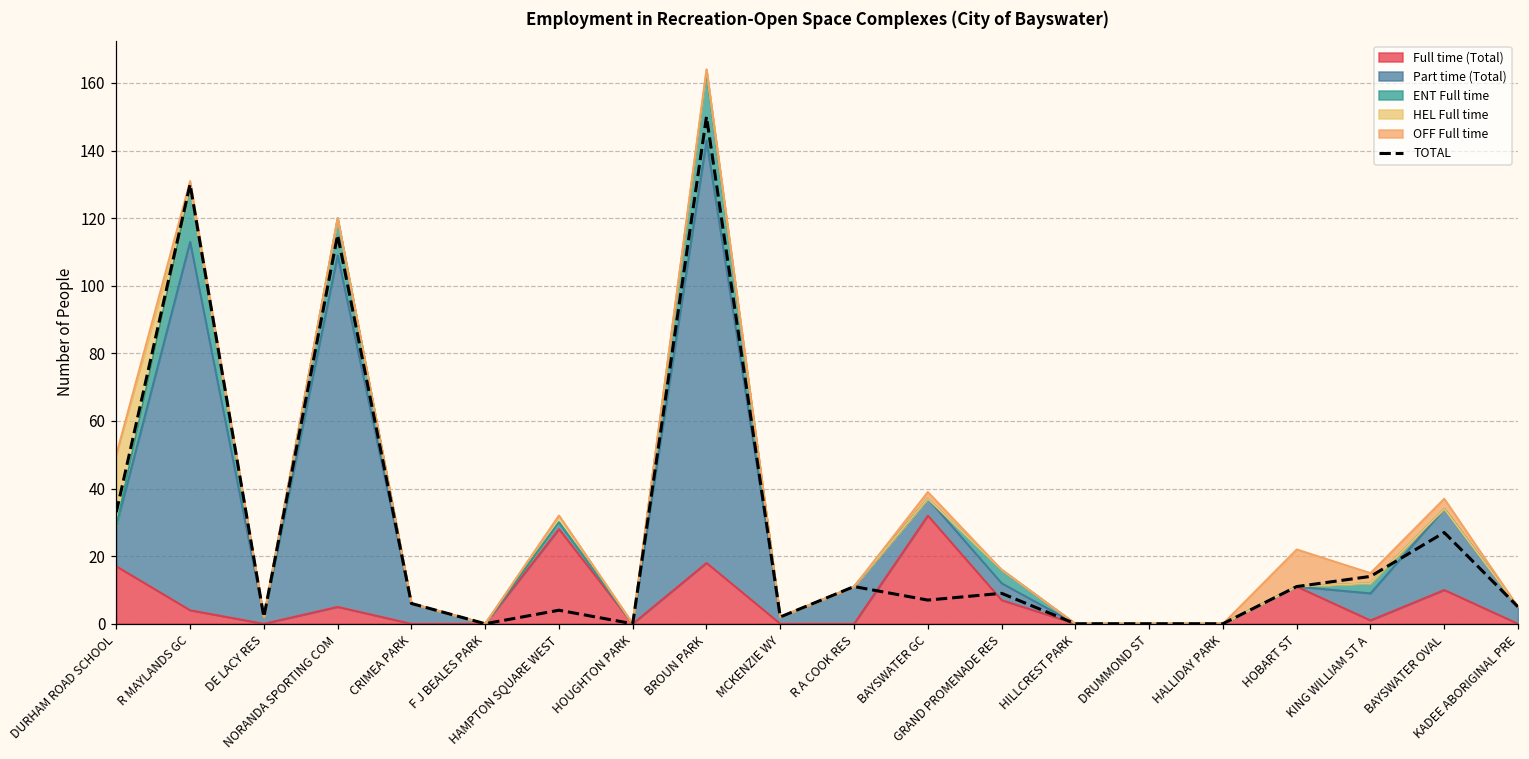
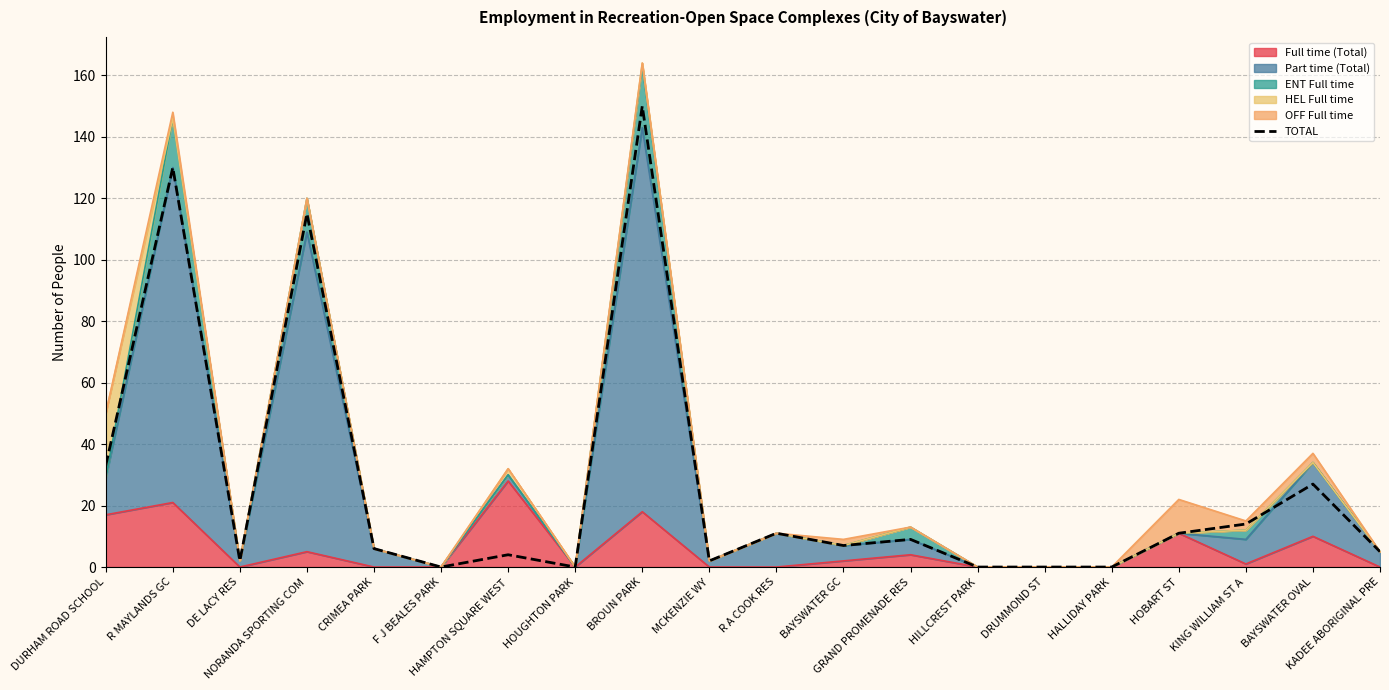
  {
    "Full time (Total)": {
      "DURHAM ROAD SCHOOL": 17,
-     "R MAYLANDS GC": 4,
+     "R MAYLANDS GC": 21,
      "DE LACY RES": 0,
      "NORANDA SPORTING COM": 5,
      "CRIMEA PARK": 0,
      "HAMPTON SQUARE WEST": 28,
      "BROUN PARK": 18,
      "MCKENZIE WY": 0,
      "R A COOK RES": 0,
-     "BAYSWATER GC": 32,
-     "GRAND PROMENADE RES": 7,
+     "BAYSWATER GC": 2,
+     "GRAND PROMENADE RES": 4,
      "KING WILLIAM ST A": 1,
      "BAYSWATER OVAL": 10,
      "KADEE ABORIGINAL PRE": 0
    },
    "TOTAL": {
      "DURHAM ROAD SCHOOL": 33,
      "NORANDA SPORTING COM": 115,
      "HAMPTON SQUARE WEST": 4,
      "BROUN PARK": 150,
      "KING WILLIAM ST A": 14,
      "BAYSWATER OVAL": 27
    }
  }
